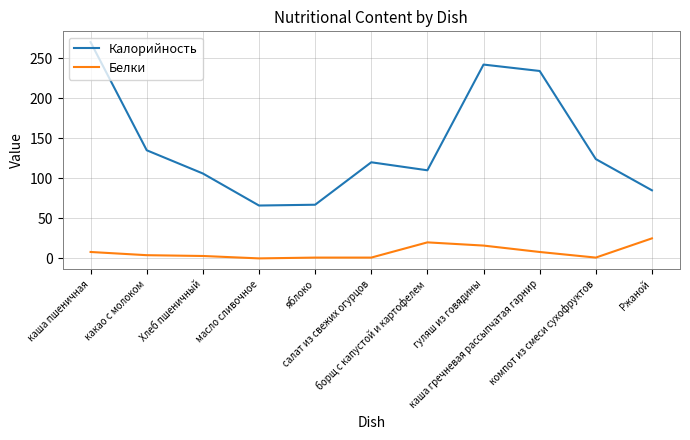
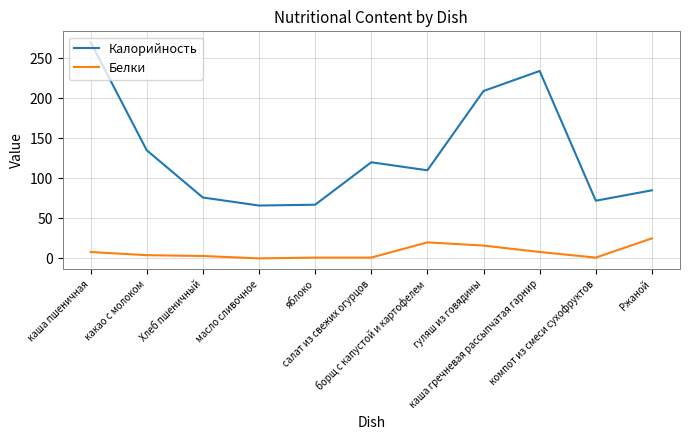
  {
    "Калорийность": {
      "какао с молоком": 140,
-     "Хлеб пшеничный": 110,
+     "Хлеб пшеничный": 80,
      "масло сливочное": 70,
      "яблоко": 70,
      "салат из свежих огурцов": 120,
      "борщ с капустой и картофелем": 110,
-     "гуляш из говядины": 240,
+     "гуляш из говядины": 210,
      "каша гречневая рассыпчатая гарнир": 230,
-     "компот из смеси сухофруктов": 120,
+     "компот из смеси сухофруктов": 70,
      "Ржаной": 90
    },
    "Белки": {
      "каша пшеничная": 10,
      "какао с молоком": 0,
      "Хлеб пшеничный": 0,
      "масло сливочное": 0,
      "яблоко": 0,
      "салат из свежих огурцов": 0,
      "борщ с капустой и картофелем": 20,
      "гуляш из говядины": 20,
      "каша гречневая рассыпчатая гарнир": 10,
      "компот из смеси сухофруктов": 0,
      "Ржаной": 30
    }
  }
